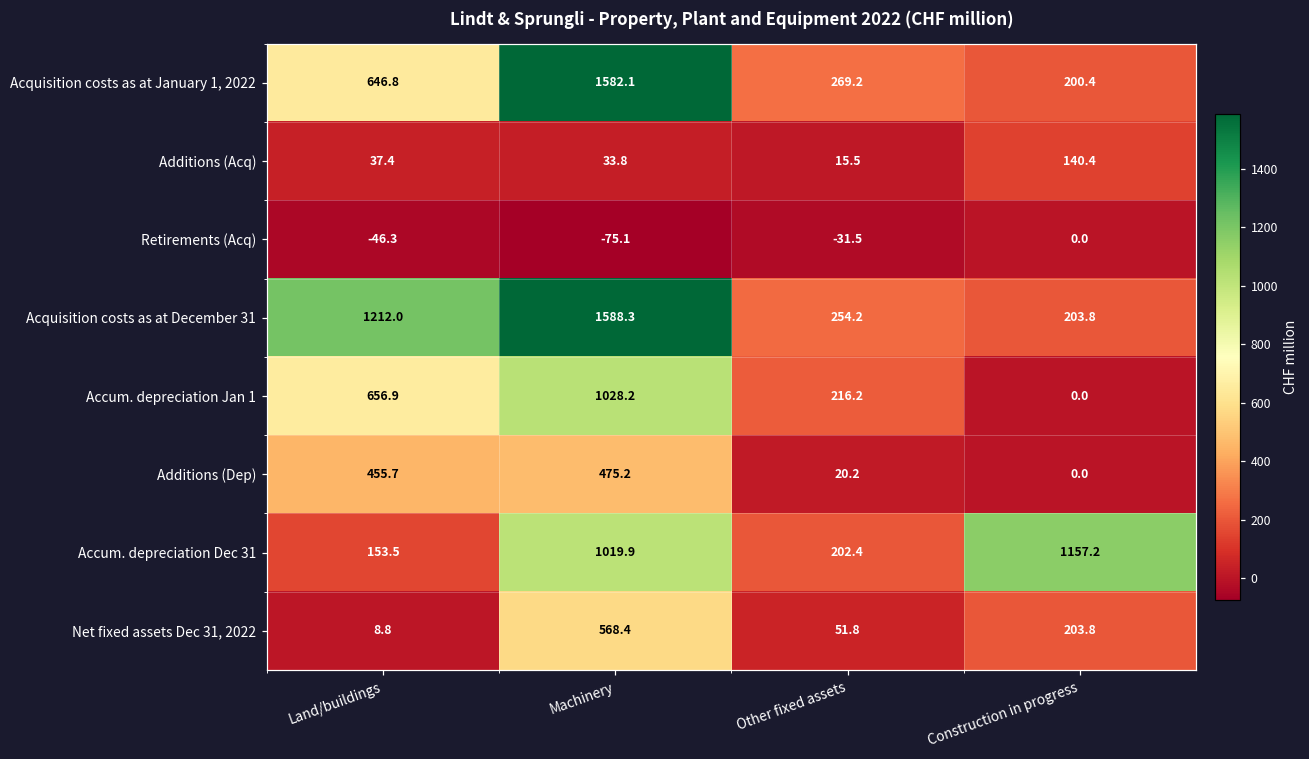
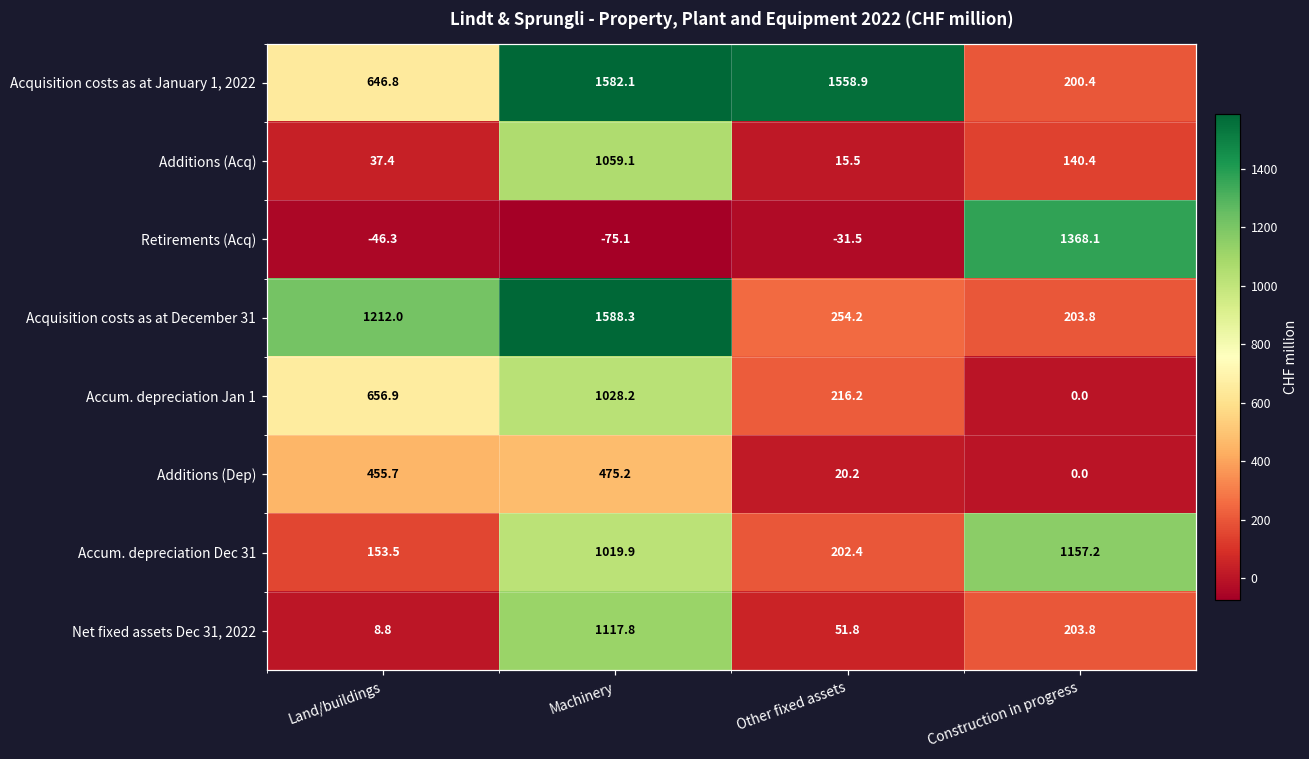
  {
    "Acquisition costs as at January 1, 2022": {
      "Land/buildings": 646.8,
      "Machinery": 1582.1,
-     "Other fixed assets": 269.2,
+     "Other fixed assets": 1558.9,
      "Construction in progress": 200.4
    },
    "Additions (Acq)": {
      "Land/buildings": 37.4,
-     "Machinery": 33.8,
+     "Machinery": 1059.1,
      "Other fixed assets": 15.5,
      "Construction in progress": 140.4
    },
    "Retirements (Acq)": {
      "Land/buildings": -46.3,
      "Machinery": -75.1,
      "Other fixed assets": -31.5,
-     "Construction in progress": 0.0
+     "Construction in progress": 1368.1
    },
    "Acquisition costs as at December 31": {
      "Land/buildings": 1212.0,
      "Machinery": 1588.3,
      "Other fixed assets": 254.2,
      "Construction in progress": 203.8
    },
    "Accum. depreciation Jan 1": {
      "Land/buildings": 656.9,
      "Machinery": 1028.2,
      "Other fixed assets": 216.2,
      "Construction in progress": 0.0
    },
    "Additions (Dep)": {
      "Land/buildings": 455.7,
      "Machinery": 475.2,
      "Other fixed assets": 20.2,
      "Construction in progress": 0.0
    },
    "Accum. depreciation Dec 31": {
      "Land/buildings": 153.5,
      "Machinery": 1019.9,
      "Other fixed assets": 202.4,
      "Construction in progress": 1157.2
    },
    "Net fixed assets Dec 31, 2022": {
      "Land/buildings": 8.8,
-     "Machinery": 568.4,
+     "Machinery": 1117.8,
      "Other fixed assets": 51.8,
      "Construction in progress": 203.8
    }
  }
